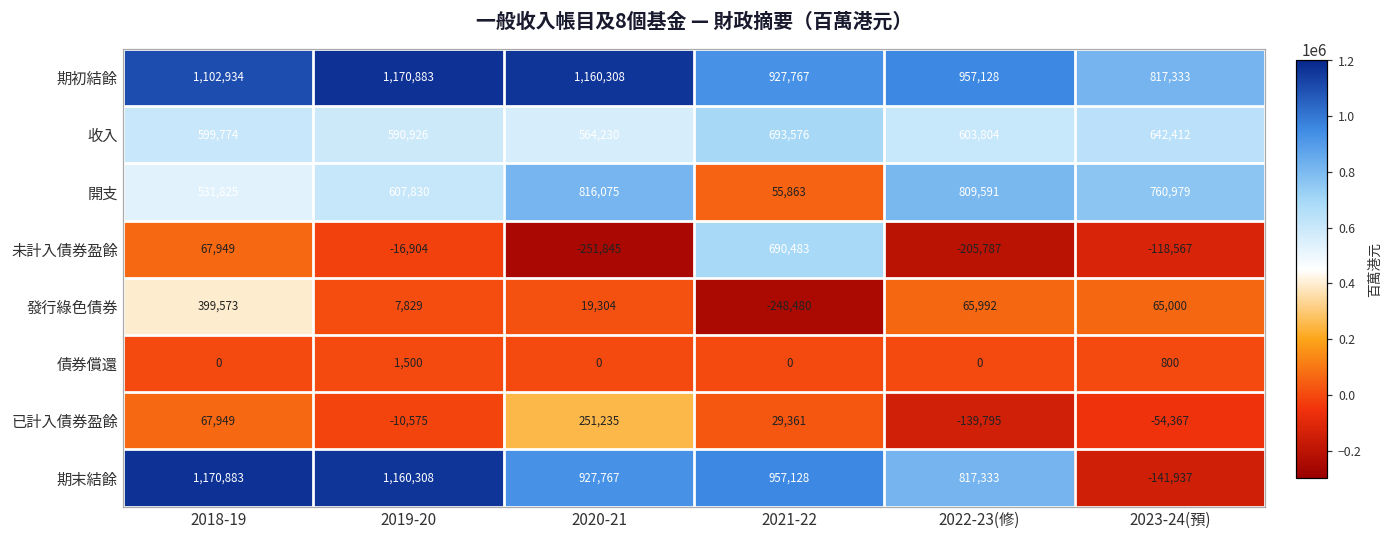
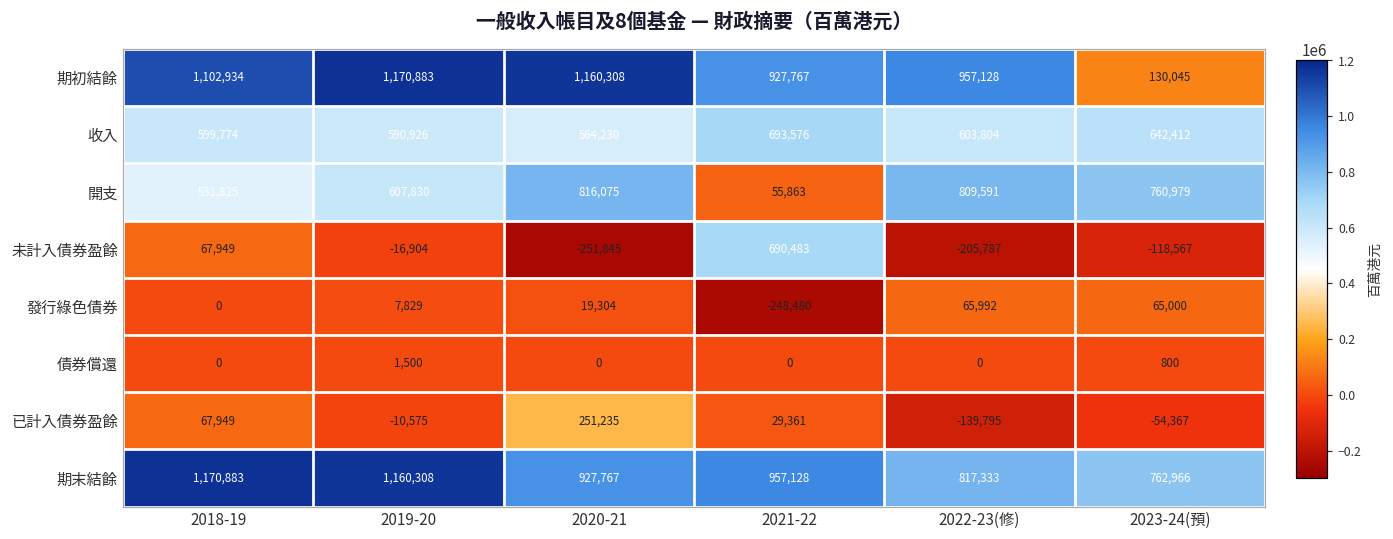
  {
    "期初結餘": {
      "2018-19": "1,102,934",
      "2019-20": "1,170,883",
      "2020-21": "1,160,308",
      "2021-22": "927,767",
      "2022-23(修)": "957,128",
-     "2023-24(預)": "817,333"
+     "2023-24(預)": "130,045"
    },
    "收入": {
      "2018-19": "599,774",
      "2019-20": "590,926",
      "2021-22": "693,576",
      "2022-23(修)": "603,804",
      "2023-24(預)": "642,412"
    },
    "開支": {
      "2019-20": "607,830",
      "2020-21": "816,075",
      "2021-22": "55,863",
      "2022-23(修)": "809,591",
      "2023-24(預)": "760,979"
    },
    "未計入債券盈餘": {
      "2018-19": "67,949",
      "2019-20": "-16,904",
      "2020-21": "-251,845",
      "2021-22": "690,483",
      "2022-23(修)": "-205,787",
      "2023-24(預)": "-118,567"
    },
    "發行綠色債券": {
-     "2018-19": "399,573",
+     "2018-19": "0",
      "2019-20": "7,829",
      "2020-21": "19,304",
      "2021-22": "-248,480",
      "2022-23(修)": "65,992",
      "2023-24(預)": "65,000"
    },
    "債券償還": {
      "2018-19": "0",
      "2019-20": "1,500",
      "2020-21": "0",
      "2021-22": "0",
      "2022-23(修)": "0",
      "2023-24(預)": "800"
    },
    "已計入債券盈餘": {
      "2018-19": "67,949",
      "2019-20": "-10,575",
      "2020-21": "251,235",
      "2021-22": "29,361",
      "2022-23(修)": "-139,795",
      "2023-24(預)": "-54,367"
    },
    "期末結餘": {
      "2018-19": "1,170,883",
      "2019-20": "1,160,308",
      "2020-21": "927,767",
      "2021-22": "957,128",
      "2022-23(修)": "817,333",
-     "2023-24(預)": "-141,937"
+     "2023-24(預)": "762,966"
    }
  }
